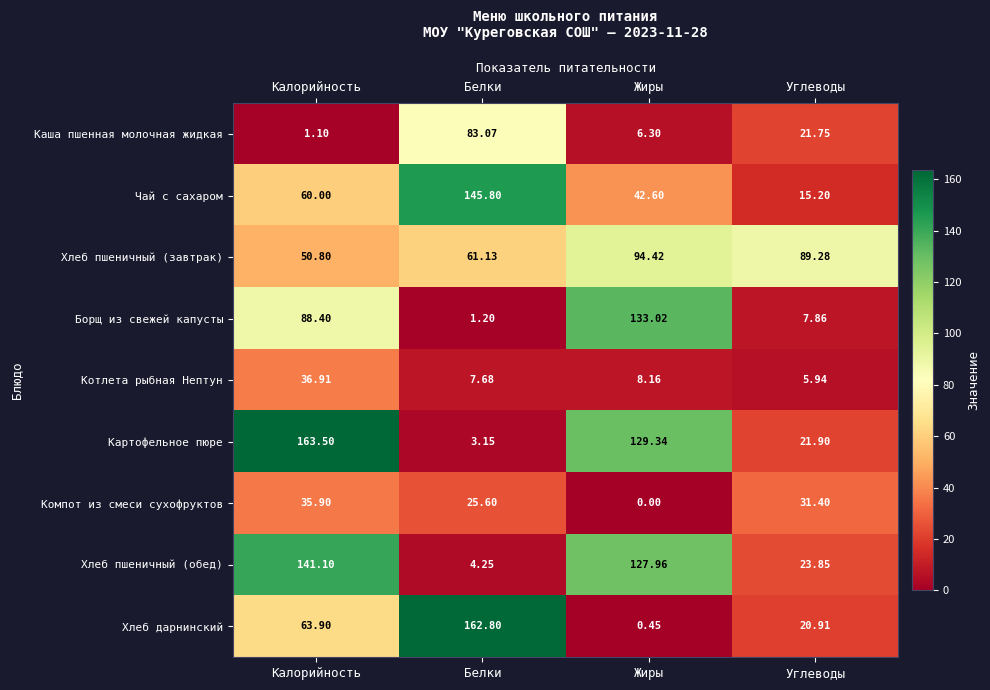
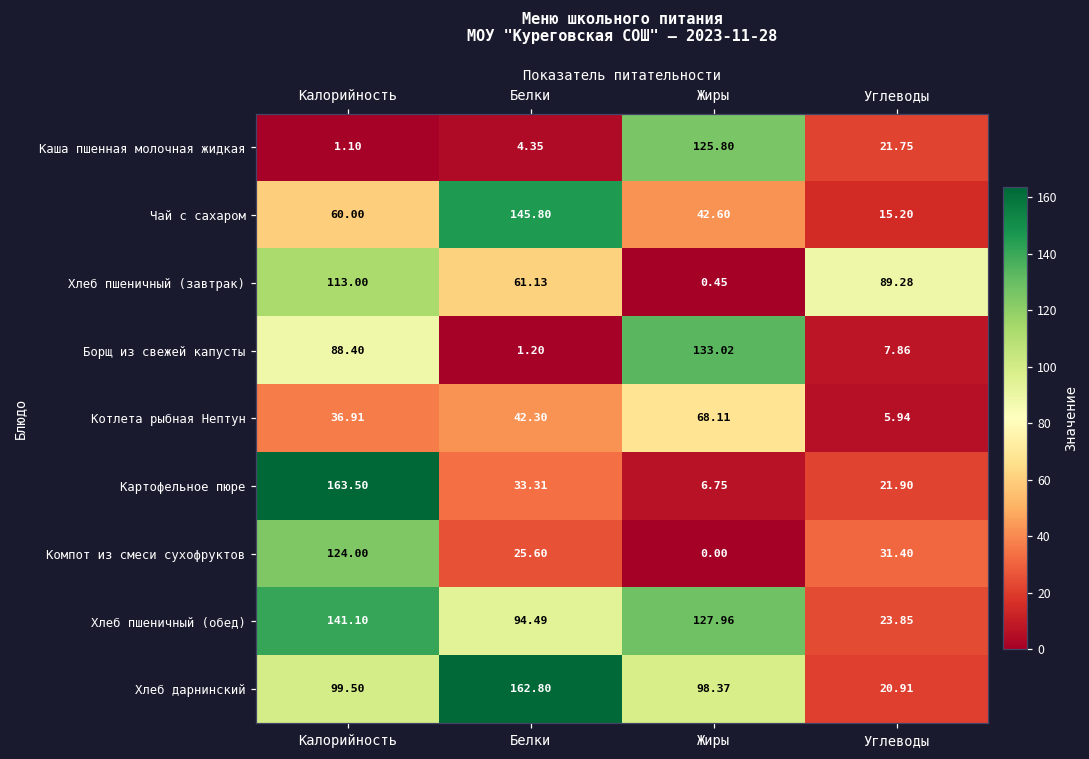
  {
    "Каша пшенная молочная жидкая": {
      "Калорийность": 1.10,
-     "Белки": 83.07,
-     "Жиры": 6.30,
+     "Белки": 4.35,
+     "Жиры": 125.80,
      "Углеводы": 21.75
    },
    "Чай с сахаром": {
      "Калорийность": 60.00,
      "Белки": 145.80,
      "Жиры": 42.60,
      "Углеводы": 15.20
    },
    "Хлеб пшеничный (завтрак)": {
-     "Калорийность": 50.80,
+     "Калорийность": 113.00,
      "Белки": 61.13,
-     "Жиры": 94.42,
+     "Жиры": 0.45,
      "Углеводы": 89.28
    },
    "Борщ из свежей капусты": {
      "Калорийность": 88.40,
      "Белки": 1.20,
      "Жиры": 133.02,
      "Углеводы": 7.86
    },
    "Котлета рыбная Нептун": {
      "Калорийность": 36.91,
-     "Белки": 7.68,
-     "Жиры": 8.16,
+     "Белки": 42.30,
+     "Жиры": 68.11,
      "Углеводы": 5.94
    },
    "Картофельное пюре": {
      "Калорийность": 163.50,
-     "Белки": 3.15,
-     "Жиры": 129.34,
+     "Белки": 33.31,
+     "Жиры": 6.75,
      "Углеводы": 21.90
    },
    "Компот из смеси сухофруктов": {
-     "Калорийность": 35.90,
+     "Калорийность": 124.00,
      "Белки": 25.60,
      "Жиры": 0.00,
      "Углеводы": 31.40
    },
    "Хлеб пшеничный (обед)": {
      "Калорийность": 141.10,
-     "Белки": 4.25,
+     "Белки": 94.49,
      "Жиры": 127.96,
      "Углеводы": 23.85
    },
    "Хлеб дарнинский": {
-     "Калорийность": 63.90,
+     "Калорийность": 99.50,
      "Белки": 162.80,
-     "Жиры": 0.45,
+     "Жиры": 98.37,
      "Углеводы": 20.91
    }
  }
